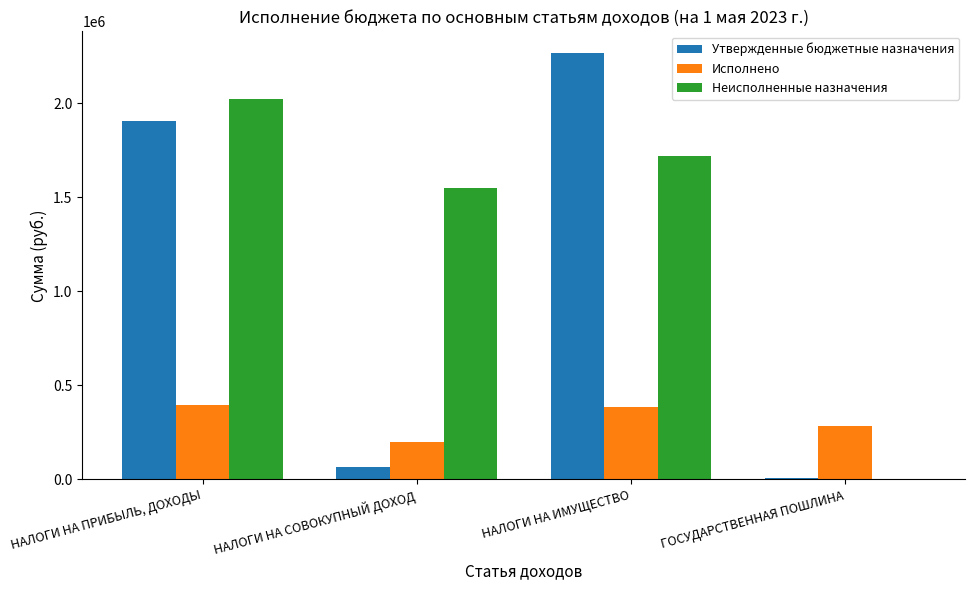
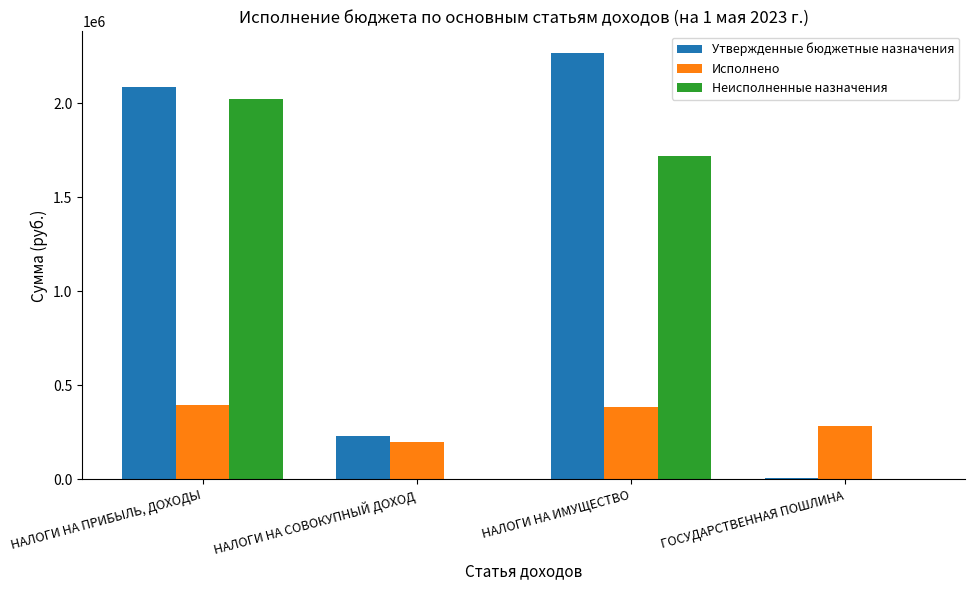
  {
    "Утвержденные бюджетные назначения": {
-     "НАЛОГИ НА ПРИБЫЛЬ, ДОХОДЫ": 1900000,
-     "НАЛОГИ НА СОВОКУПНЫЙ ДОХОД": 70000,
+     "НАЛОГИ НА ПРИБЫЛЬ, ДОХОДЫ": 2090000,
+     "НАЛОГИ НА СОВОКУПНЫЙ ДОХОД": 230000,
      "НАЛОГИ НА ИМУЩЕСТВО": 2270000
    },
    "Исполнено": {
      "НАЛОГИ НА ПРИБЫЛЬ, ДОХОДЫ": 400000,
      "НАЛОГИ НА СОВОКУПНЫЙ ДОХОД": 200000,
      "НАЛОГИ НА ИМУЩЕСТВО": 390000,
      "ГОСУДАРСТВЕННАЯ ПОШЛИНА": 280000
    },
    "Неисполненные назначения": {
      "НАЛОГИ НА ПРИБЫЛЬ, ДОХОДЫ": 2020000,
-     "НАЛОГИ НА СОВОКУПНЫЙ ДОХОД": 1550000,
+     "НАЛОГИ НА СОВОКУПНЫЙ ДОХОД": 0,
      "НАЛОГИ НА ИМУЩЕСТВО": 1720000
    }
  }
